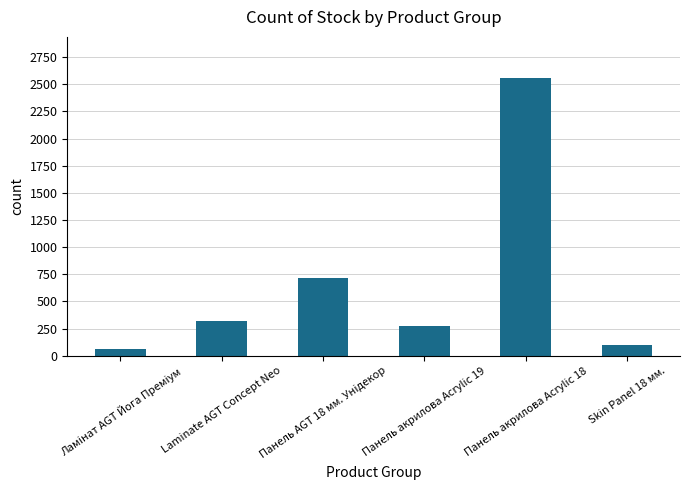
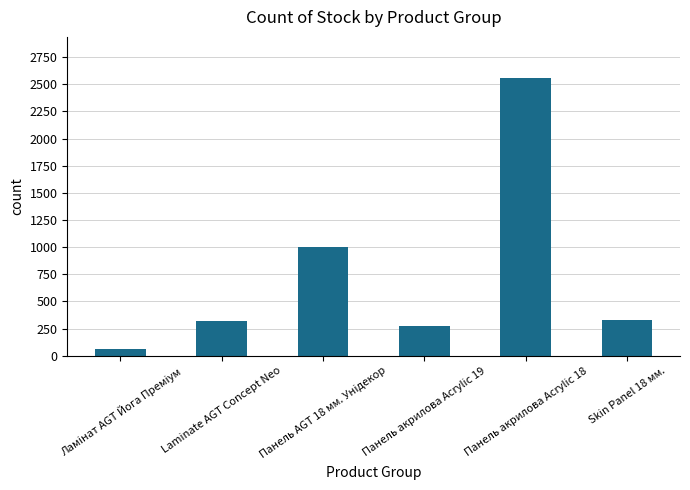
  {
    "Ламінат AGT Йога Преміум": 60,
    "Laminate AGT Concept Neo": 320,
-   "Панель AGT 18 мм. Унідекор": 710,
+   "Панель AGT 18 мм. Унідекор": 1000,
    "Панель акрилова Acrylic 19": 270,
    "Панель акрилова Acrylic 18": 2550,
-   "Skin Panel 18 мм.": 100
+   "Skin Panel 18 мм.": 330
  }
